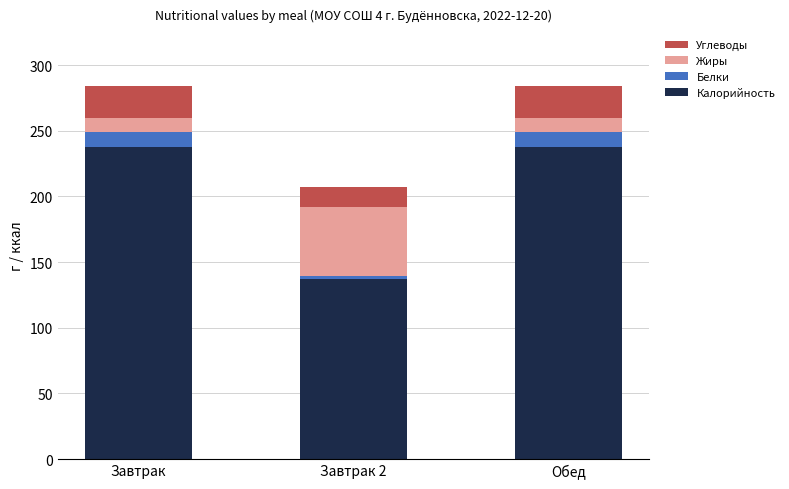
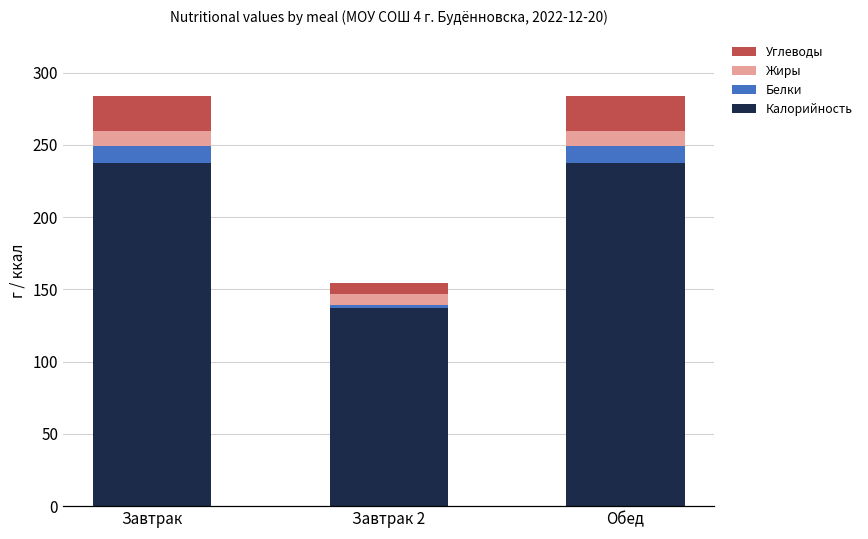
  {
    "Калорийность": {
      "Завтрак": 238,
      "Завтрак 2": 137,
      "Обед": 238
    },
    "Белки": {
      "Завтрак": 12,
      "Завтрак 2": 2,
      "Обед": 12
    },
    "Жиры": {
      "Завтрак": 11,
-     "Завтрак 2": 53,
+     "Завтрак 2": 8,
      "Обед": 11
    },
    "Углеводы": {
      "Завтрак": 24,
-     "Завтрак 2": 15,
+     "Завтрак 2": 7,
      "Обед": 24
    }
  }
